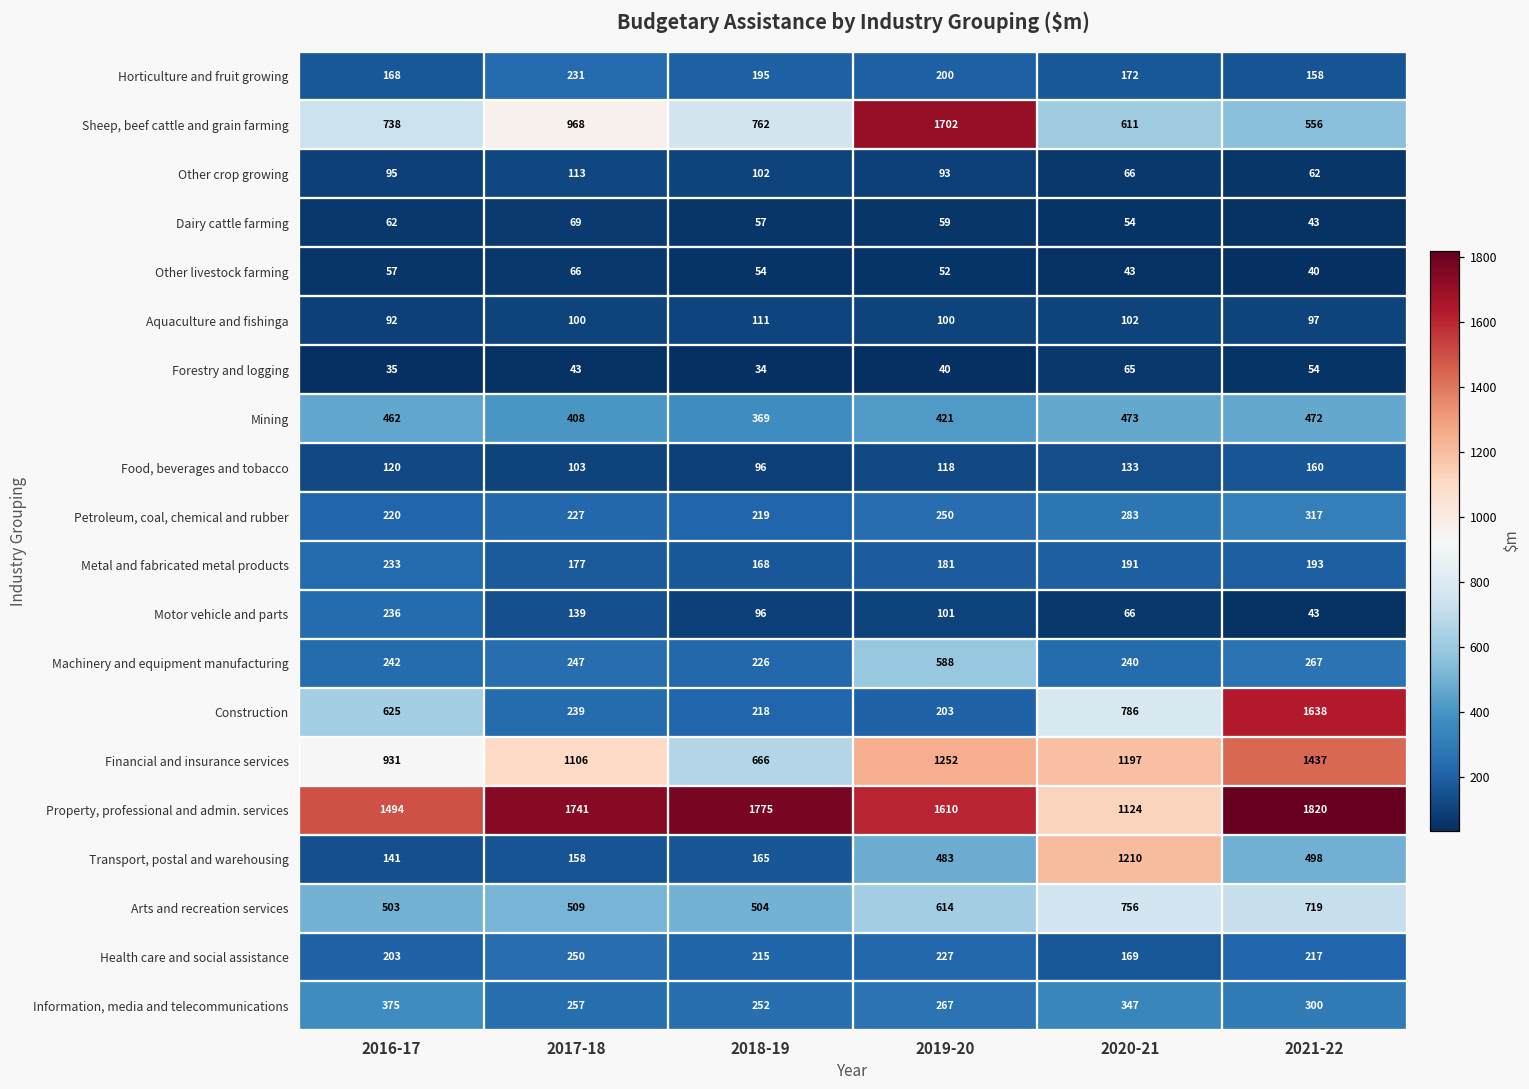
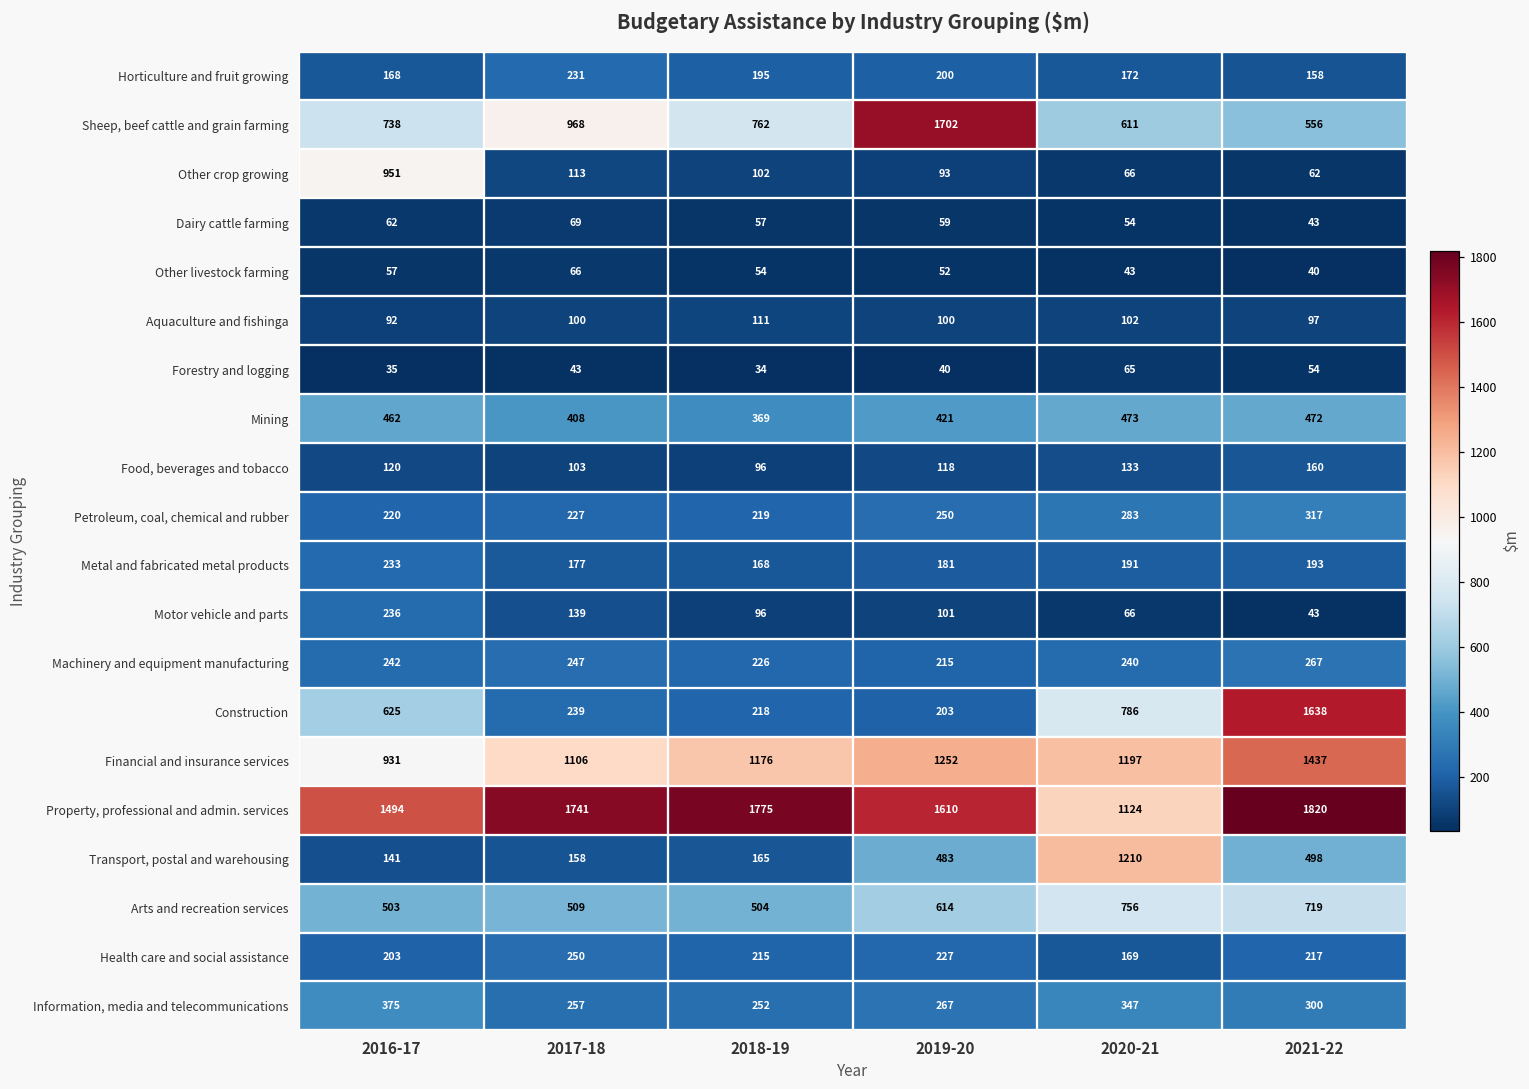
  {
    "Horticulture and fruit growing": {
      "2016-17": 168,
      "2017-18": 231,
      "2018-19": 195,
      "2019-20": 200,
      "2020-21": 172,
      "2021-22": 158
    },
    "Sheep, beef cattle and grain farming": {
      "2016-17": 738,
      "2017-18": 968,
      "2018-19": 762,
      "2019-20": 1702,
      "2020-21": 611,
      "2021-22": 556
    },
    "Other crop growing": {
-     "2016-17": 95,
+     "2016-17": 951,
      "2017-18": 113,
      "2018-19": 102,
      "2019-20": 93,
      "2020-21": 66,
      "2021-22": 62
    },
    "Dairy cattle farming": {
      "2016-17": 62,
      "2017-18": 69,
      "2018-19": 57,
      "2019-20": 59,
      "2020-21": 54,
      "2021-22": 43
    },
    "Other livestock farming": {
      "2016-17": 57,
      "2017-18": 66,
      "2018-19": 54,
      "2019-20": 52,
      "2020-21": 43,
      "2021-22": 40
    },
    "Aquaculture and fishinga": {
      "2016-17": 92,
      "2017-18": 100,
      "2018-19": 111,
      "2019-20": 100,
      "2020-21": 102,
      "2021-22": 97
    },
    "Forestry and logging": {
      "2016-17": 35,
      "2017-18": 43,
      "2018-19": 34,
      "2019-20": 40,
      "2020-21": 65,
      "2021-22": 54
    },
    "Mining": {
      "2016-17": 462,
      "2017-18": 408,
      "2018-19": 369,
      "2019-20": 421,
      "2020-21": 473,
      "2021-22": 472
    },
    "Food, beverages and tobacco": {
      "2016-17": 120,
      "2017-18": 103,
      "2018-19": 96,
      "2019-20": 118,
      "2020-21": 133,
      "2021-22": 160
    },
    "Petroleum, coal, chemical and rubber": {
      "2016-17": 220,
      "2017-18": 227,
      "2018-19": 219,
      "2019-20": 250,
      "2020-21": 283,
      "2021-22": 317
    },
    "Metal and fabricated metal products": {
      "2016-17": 233,
      "2017-18": 177,
      "2018-19": 168,
      "2019-20": 181,
      "2020-21": 191,
      "2021-22": 193
    },
    "Motor vehicle and parts": {
      "2016-17": 236,
      "2017-18": 139,
      "2018-19": 96,
      "2019-20": 101,
      "2020-21": 66,
      "2021-22": 43
    },
    "Machinery and equipment manufacturing": {
      "2016-17": 242,
      "2017-18": 247,
      "2018-19": 226,
-     "2019-20": 588,
+     "2019-20": 215,
      "2020-21": 240,
      "2021-22": 267
    },
    "Construction": {
      "2016-17": 625,
      "2017-18": 239,
      "2018-19": 218,
      "2019-20": 203,
      "2020-21": 786,
      "2021-22": 1638
    },
    "Financial and insurance services": {
      "2016-17": 931,
      "2017-18": 1106,
-     "2018-19": 666,
+     "2018-19": 1176,
      "2019-20": 1252,
      "2020-21": 1197,
      "2021-22": 1437
    },
    "Property, professional and admin. services": {
      "2016-17": 1494,
      "2017-18": 1741,
      "2018-19": 1775,
      "2019-20": 1610,
      "2020-21": 1124,
      "2021-22": 1820
    },
    "Transport, postal and warehousing": {
      "2016-17": 141,
      "2017-18": 158,
      "2018-19": 165,
      "2019-20": 483,
      "2020-21": 1210,
      "2021-22": 498
    },
    "Arts and recreation services": {
      "2016-17": 503,
      "2017-18": 509,
      "2018-19": 504,
      "2019-20": 614,
      "2020-21": 756,
      "2021-22": 719
    },
    "Health care and social assistance": {
      "2016-17": 203,
      "2017-18": 250,
      "2018-19": 215,
      "2019-20": 227,
      "2020-21": 169,
      "2021-22": 217
    },
    "Information, media and telecommunications": {
      "2016-17": 375,
      "2017-18": 257,
      "2018-19": 252,
      "2019-20": 267,
      "2020-21": 347,
      "2021-22": 300
    }
  }
